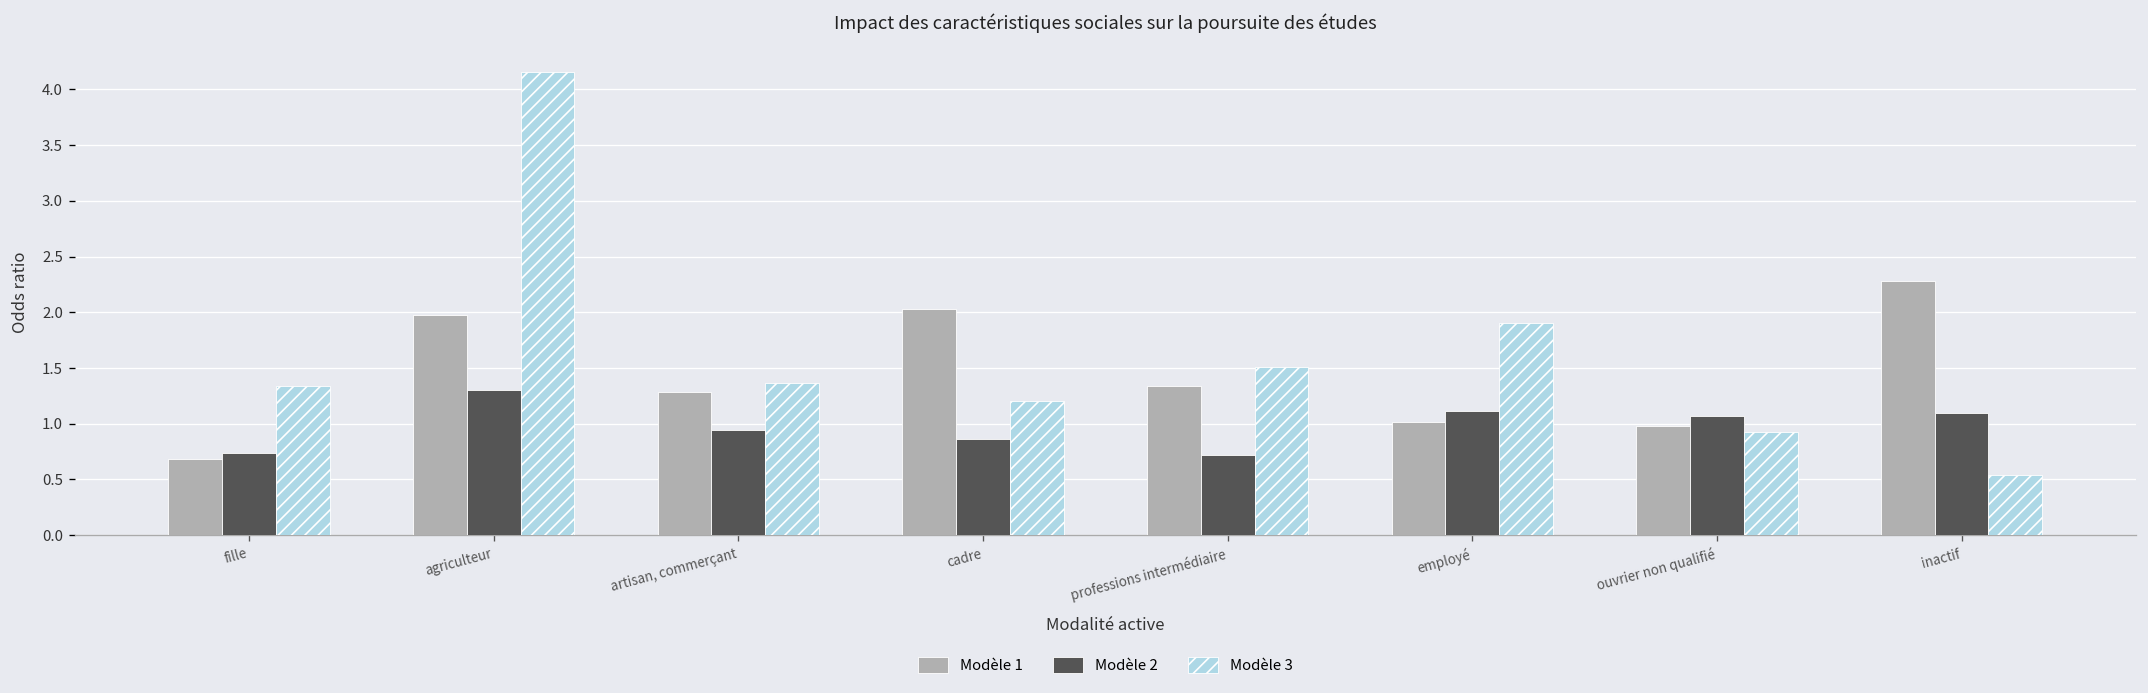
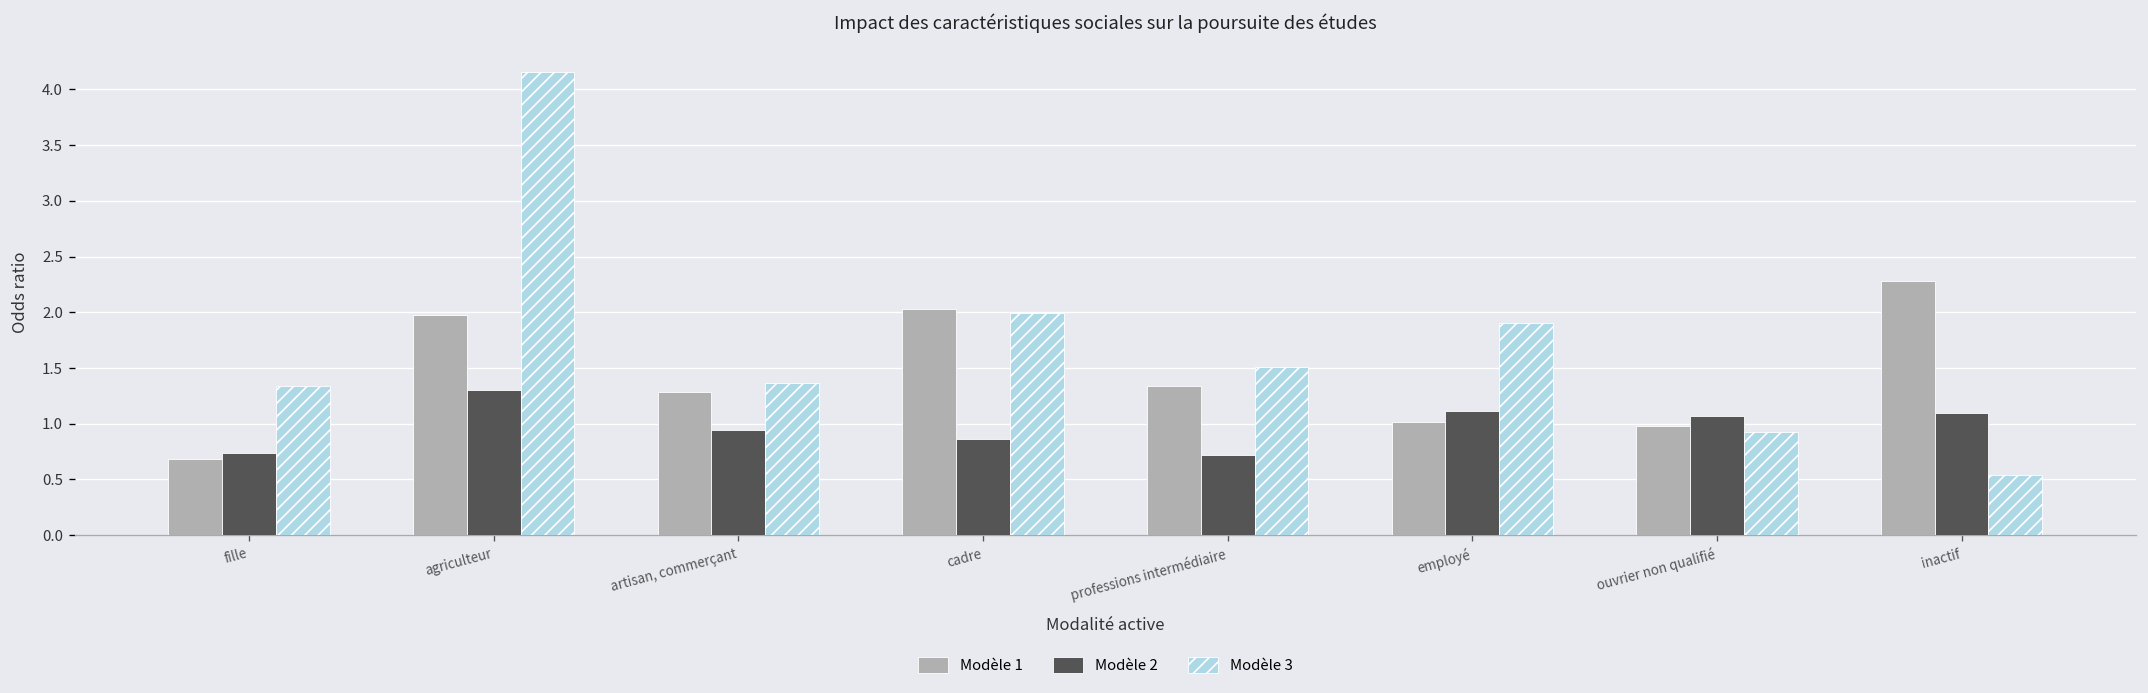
  {
    "Modèle 1": {
      "fille": 0.7,
      "agriculteur": 2.0,
      "artisan, commerçant": 1.3,
      "cadre": 2.0,
      "professions intermédiaire": 1.3,
      "employé": 1.0,
      "ouvrier non qualifié": 1.0,
      "inactif": 2.3
    },
    "Modèle 2": {
      "fille": 0.7,
      "agriculteur": 1.3,
      "artisan, commerçant": 0.9,
      "cadre": 0.9,
      "professions intermédiaire": 0.7,
      "employé": 1.1,
      "ouvrier non qualifié": 1.1,
      "inactif": 1.1
    },
    "Modèle 3": {
      "fille": 1.3,
      "agriculteur": 4.2,
      "artisan, commerçant": 1.4,
-     "cadre": 1.2,
+     "cadre": 2.0,
      "professions intermédiaire": 1.5,
      "employé": 1.9,
      "ouvrier non qualifié": 0.9,
      "inactif": 0.5
    }
  }
